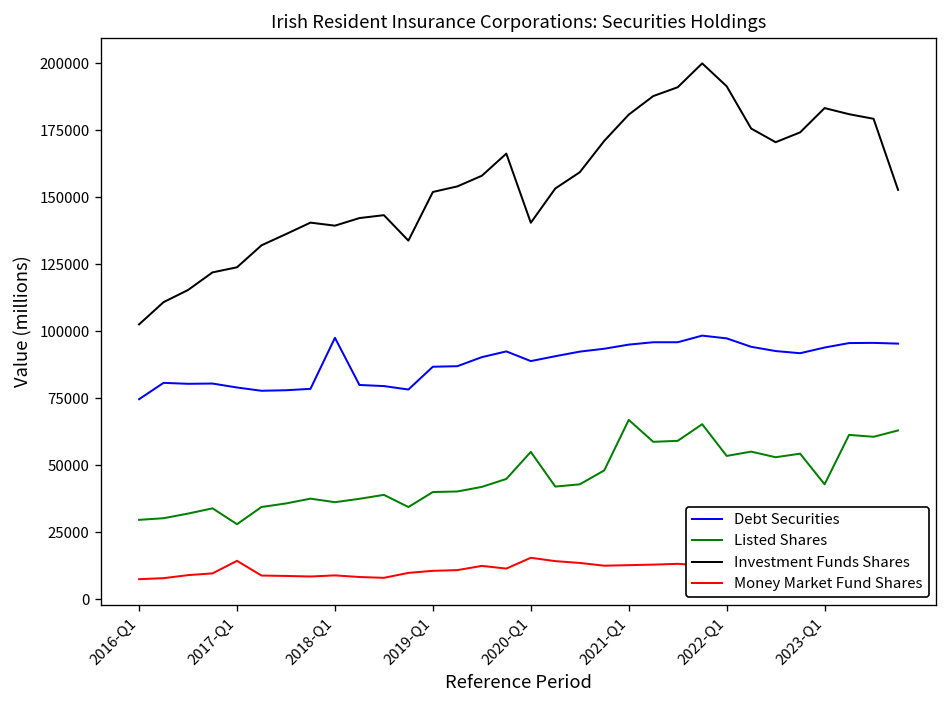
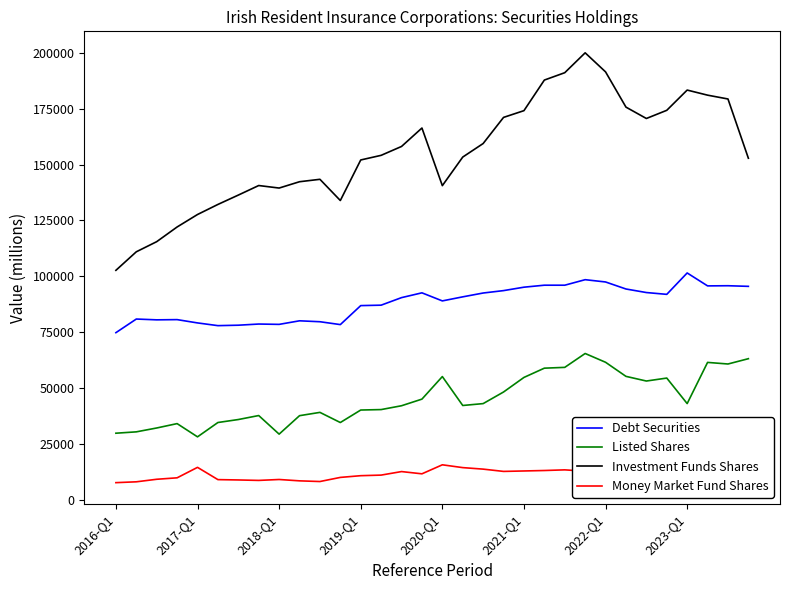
  {
    "Debt Securities": {
      "2016-Q1": 75000,
      "2017-Q1": 79000,
-     "2018-Q1": 98000,
+     "2018-Q1": 78000,
      "2019-Q1": 87000,
      "2020-Q1": 89000,
      "2021-Q1": 95000,
      "2022-Q1": 97000,
-     "2023-Q1": 94000
+     "2023-Q1": 101000
    },
    "Listed Shares": {
      "2016-Q1": 30000,
      "2017-Q1": 28000,
-     "2018-Q1": 36000,
+     "2018-Q1": 29000,
      "2019-Q1": 40000,
      "2020-Q1": 55000,
-     "2021-Q1": 67000,
-     "2022-Q1": 54000,
+     "2021-Q1": 55000,
+     "2022-Q1": 61000,
      "2023-Q1": 43000
    },
    "Investment Funds Shares": {
      "2016-Q1": 103000,
-     "2017-Q1": 124000,
+     "2017-Q1": 128000,
      "2018-Q1": 139000,
      "2019-Q1": 152000,
      "2020-Q1": 141000,
-     "2021-Q1": 181000,
+     "2021-Q1": 174000,
      "2022-Q1": 191000,
      "2023-Q1": 183000
    },
    "Money Market Fund Shares": {
      "2016-Q1": 8000,
      "2017-Q1": 14000,
      "2018-Q1": 9000,
      "2019-Q1": 11000,
      "2020-Q1": 16000,
      "2021-Q1": 13000
    }
  }
